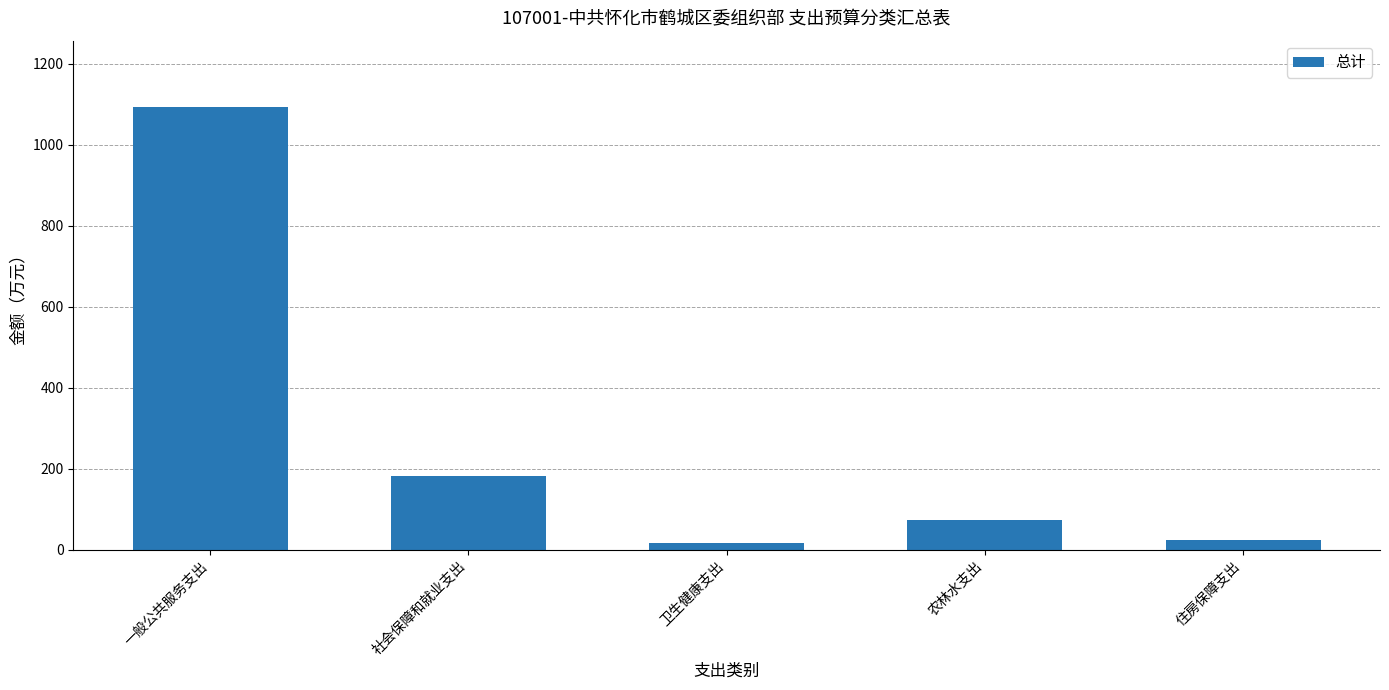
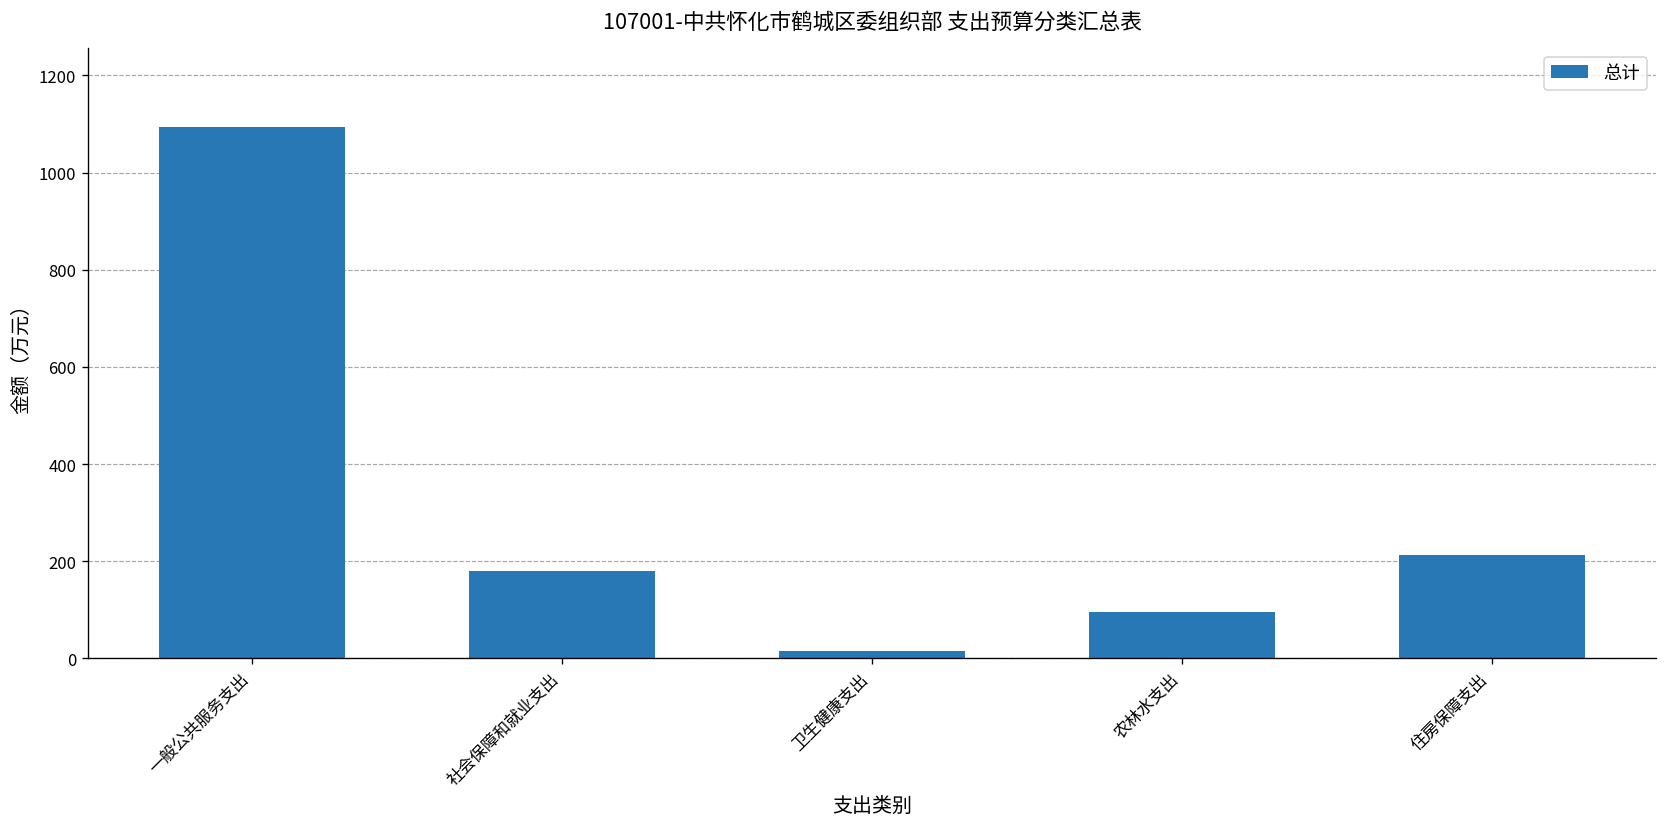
  {
    "一般公共服务支出": 1090,
    "社会保障和就业支出": 180,
    "卫生健康支出": 20,
-   "农林水支出": 70,
-   "住房保障支出": 20
+   "农林水支出": 100,
+   "住房保障支出": 210
  }
